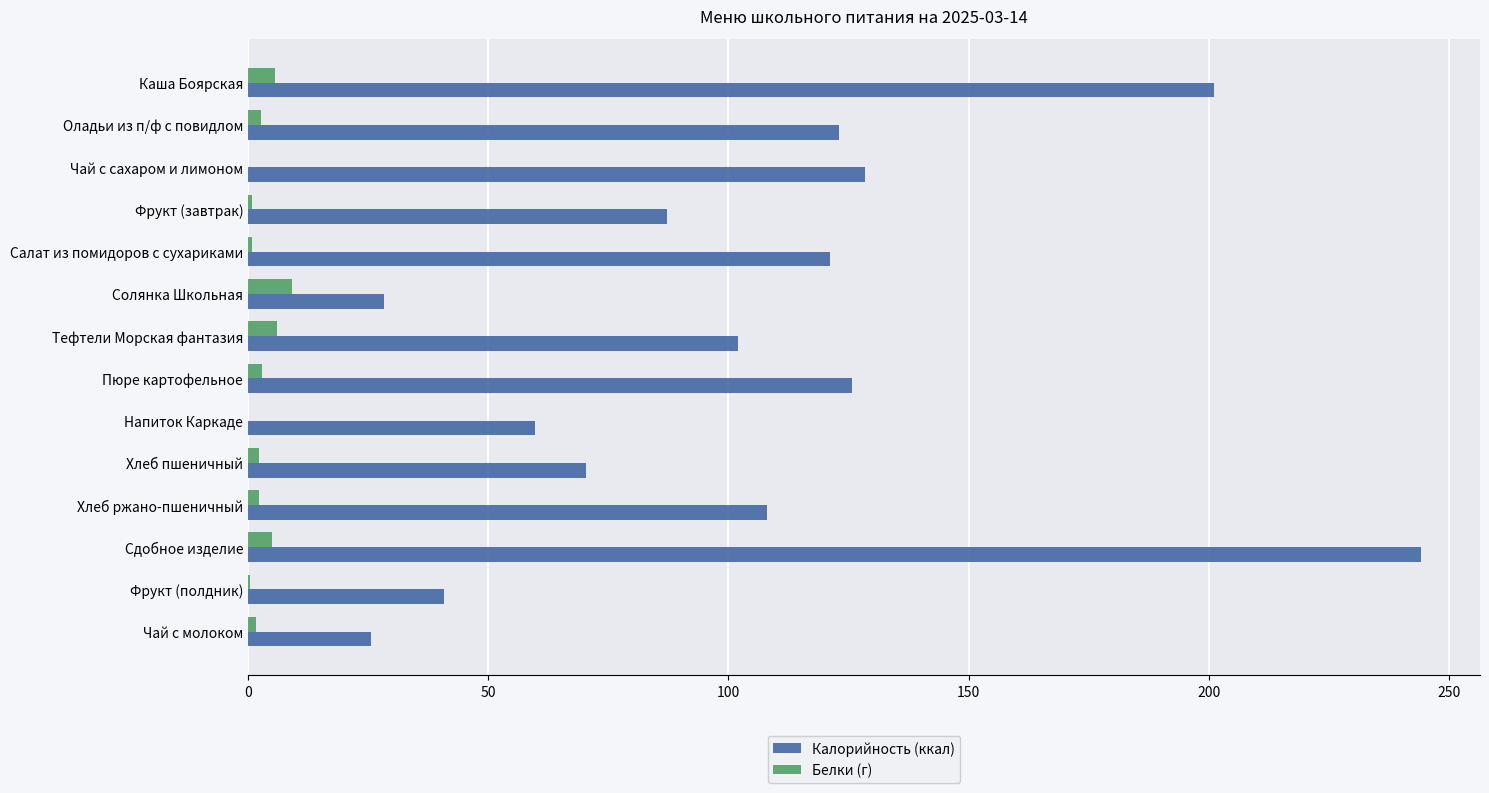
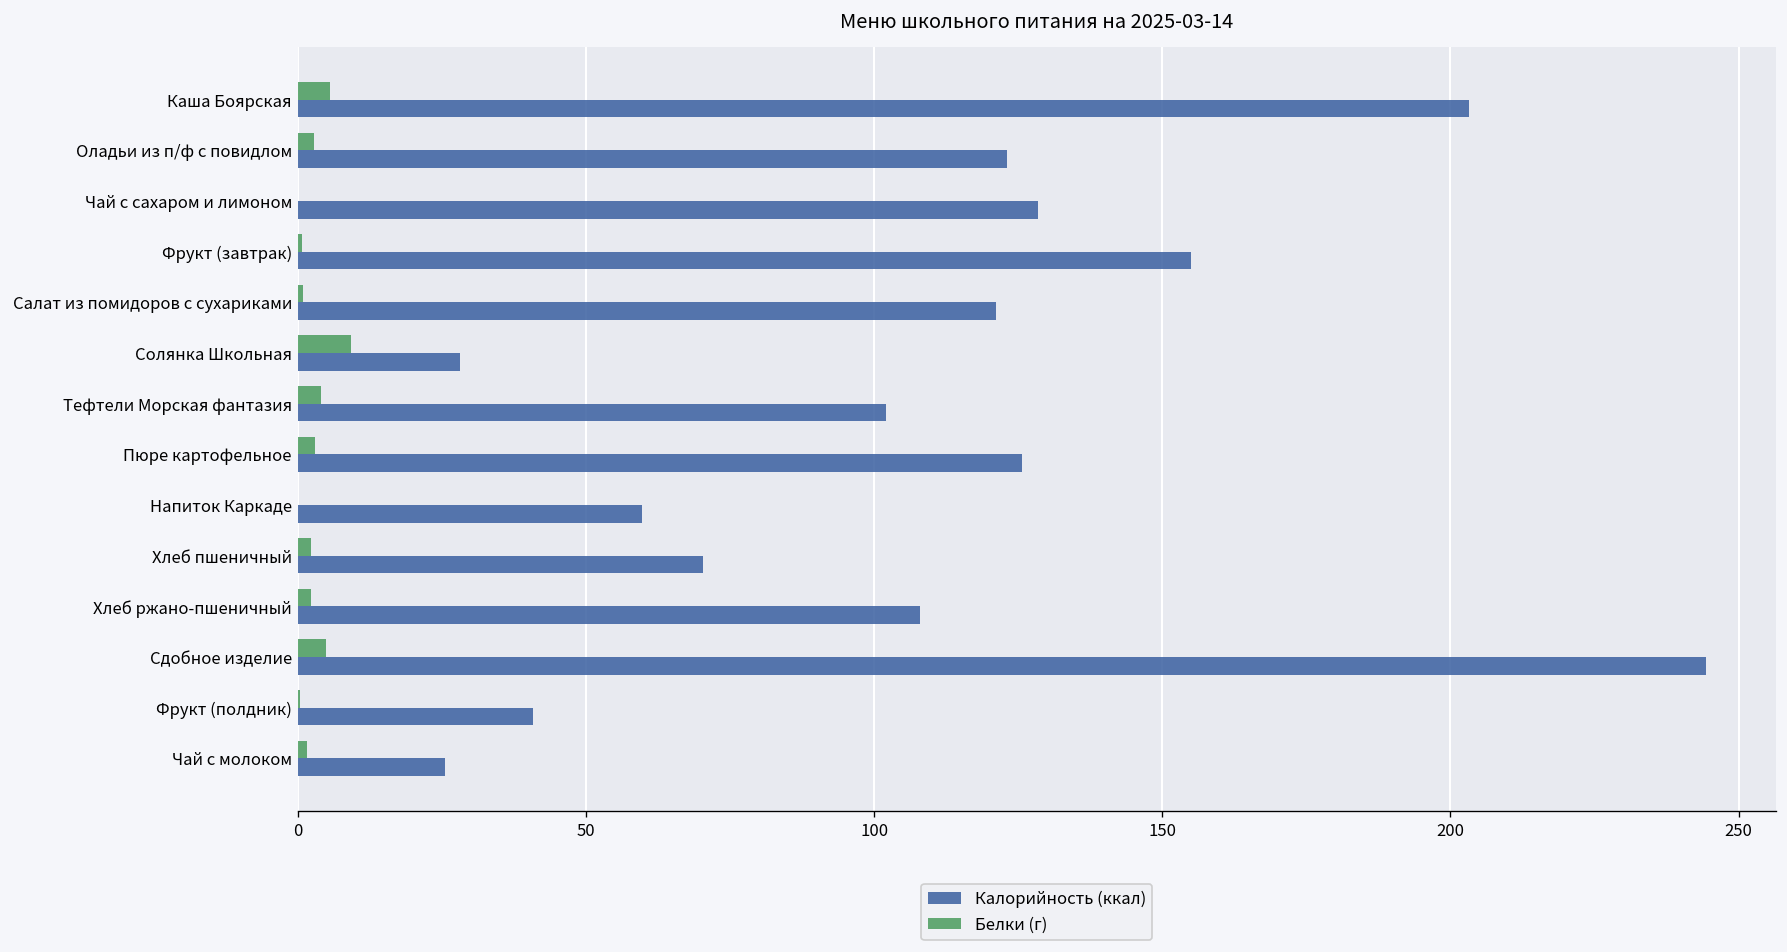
  {
    "Калорийность (ккал)": {
-     "Каша Боярская": 201,
+     "Каша Боярская": 203,
      "Оладьи из п/ф с повидлом": 123,
      "Чай с сахаром и лимоном": 128,
-     "Фрукт (завтрак)": 87,
+     "Фрукт (завтрак)": 155,
      "Салат из помидоров с сухариками": 121,
      "Солянка Школьная": 28,
      "Тефтели Морская фантазия": 102,
      "Пюре картофельное": 126,
      "Напиток Каркаде": 60,
      "Хлеб пшеничный": 70,
      "Хлеб ржано-пшеничный": 108,
      "Сдобное изделие": 244,
      "Фрукт (полдник)": 41,
      "Чай с молоком": 26
    },
    "Белки (г)": {
      "Каша Боярская": 6,
      "Оладьи из п/ф с повидлом": 3,
      "Фрукт (завтрак)": 1,
      "Салат из помидоров с сухариками": 1,
      "Солянка Школьная": 9,
-     "Тефтели Морская фантазия": 6,
+     "Тефтели Морская фантазия": 4,
      "Пюре картофельное": 3,
      "Хлеб пшеничный": 2,
      "Хлеб ржано-пшеничный": 2,
      "Сдобное изделие": 5,
      "Чай с молоком": 2
    }
  }
